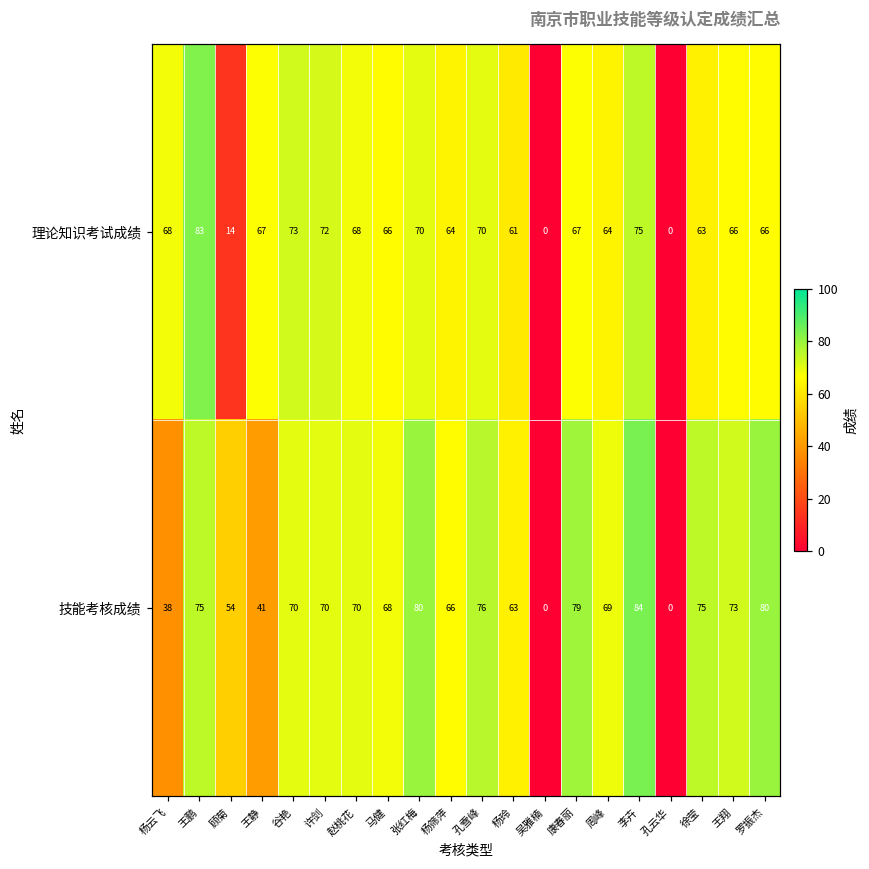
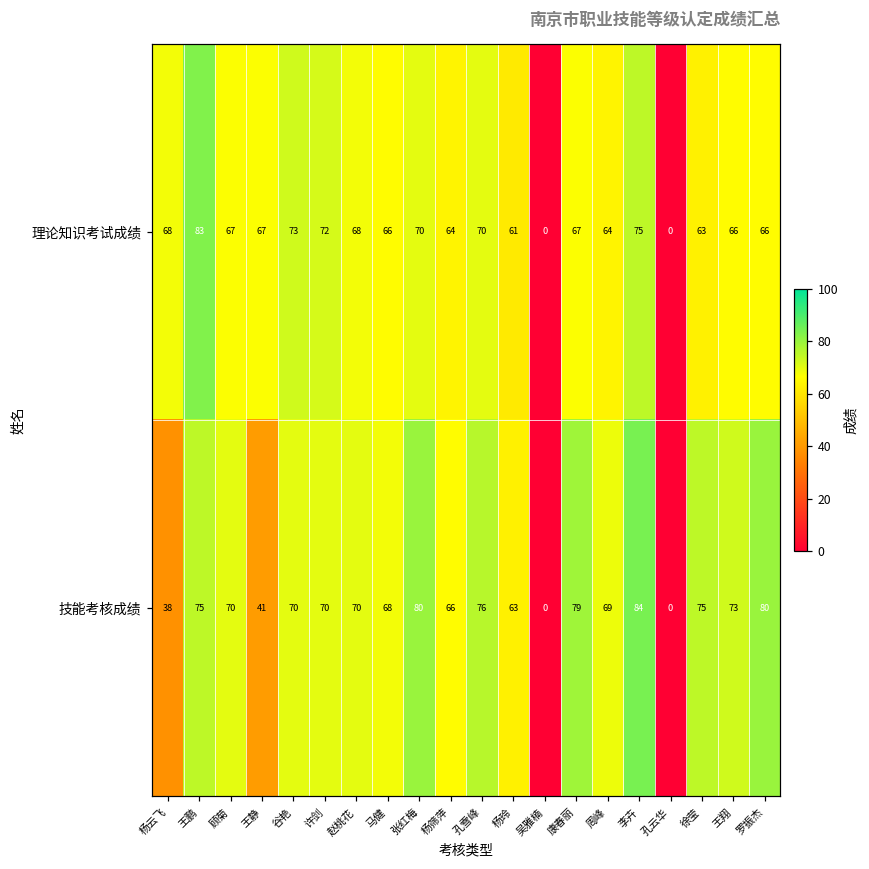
  {
    "理论知识考试成绩": {
      "杨云飞": 68,
      "王鹏": 83,
-     "顾菊": 14,
+     "顾菊": 67,
      "王静": 67,
      "谷艳": 73,
      "许剑": 72,
      "赵桃花": 68,
      "马健": 66,
      "张红梅": 70,
      "杨筛萍": 64,
      "孔雪峰": 70,
      "杨玲": 61,
      "吴雅楠": 0,
      "康春丽": 67,
      "周峰": 64,
      "李卉": 75,
      "孔云华": 0,
      "徐莹": 63,
      "王翔": 66,
      "罗振杰": 66
    },
    "技能考核成绩": {
      "杨云飞": 38,
      "王鹏": 75,
-     "顾菊": 54,
+     "顾菊": 70,
      "王静": 41,
      "谷艳": 70,
      "许剑": 70,
      "赵桃花": 70,
      "马健": 68,
      "张红梅": 80,
      "杨筛萍": 66,
      "孔雪峰": 76,
      "杨玲": 63,
      "吴雅楠": 0,
      "康春丽": 79,
      "周峰": 69,
      "李卉": 84,
      "孔云华": 0,
      "徐莹": 75,
      "王翔": 73,
      "罗振杰": 80
    }
  }
